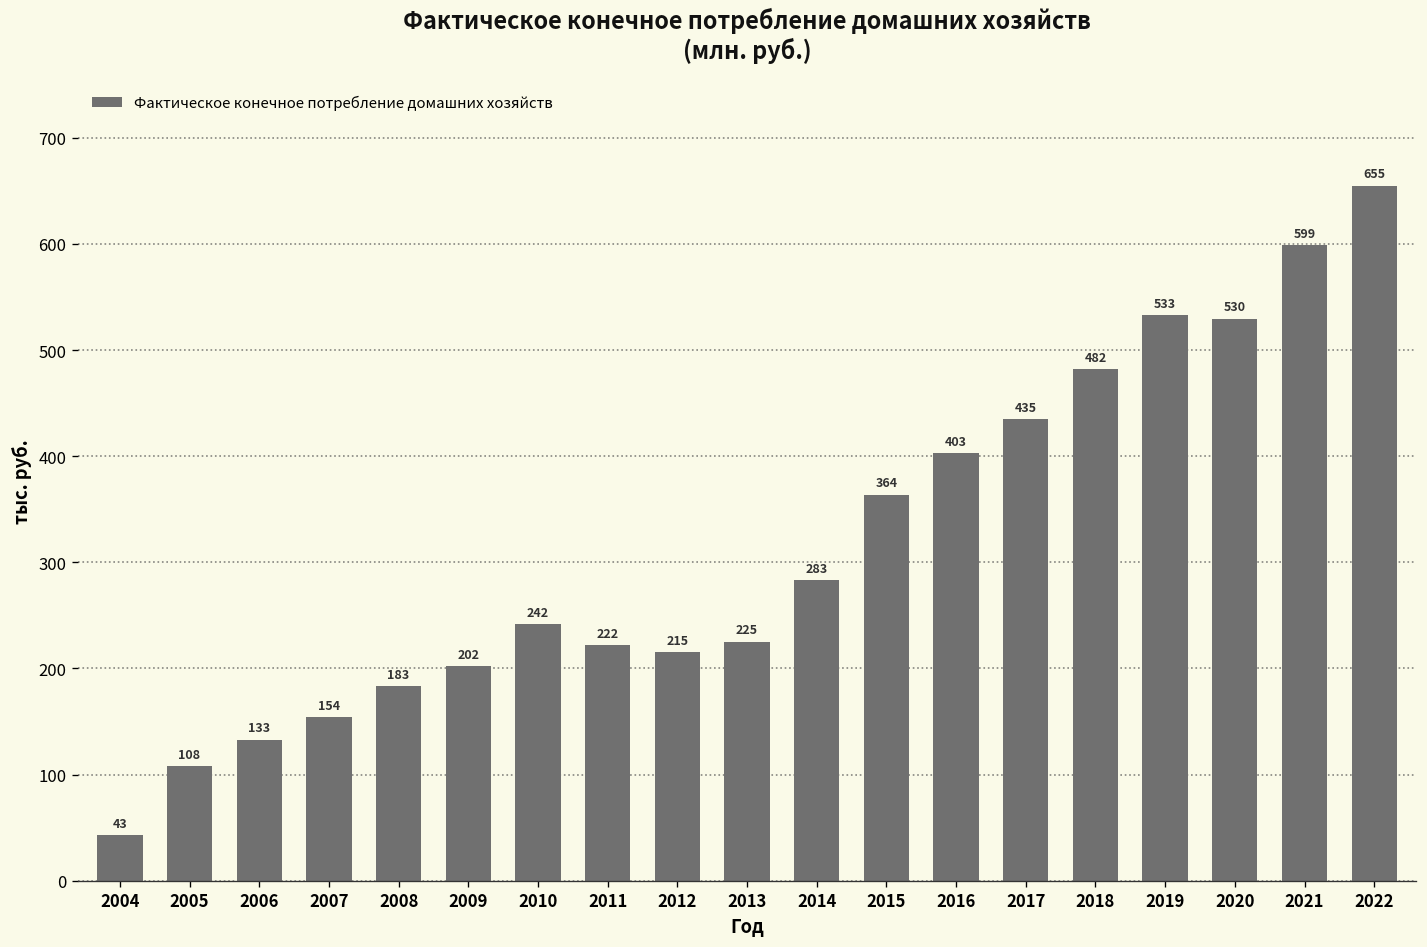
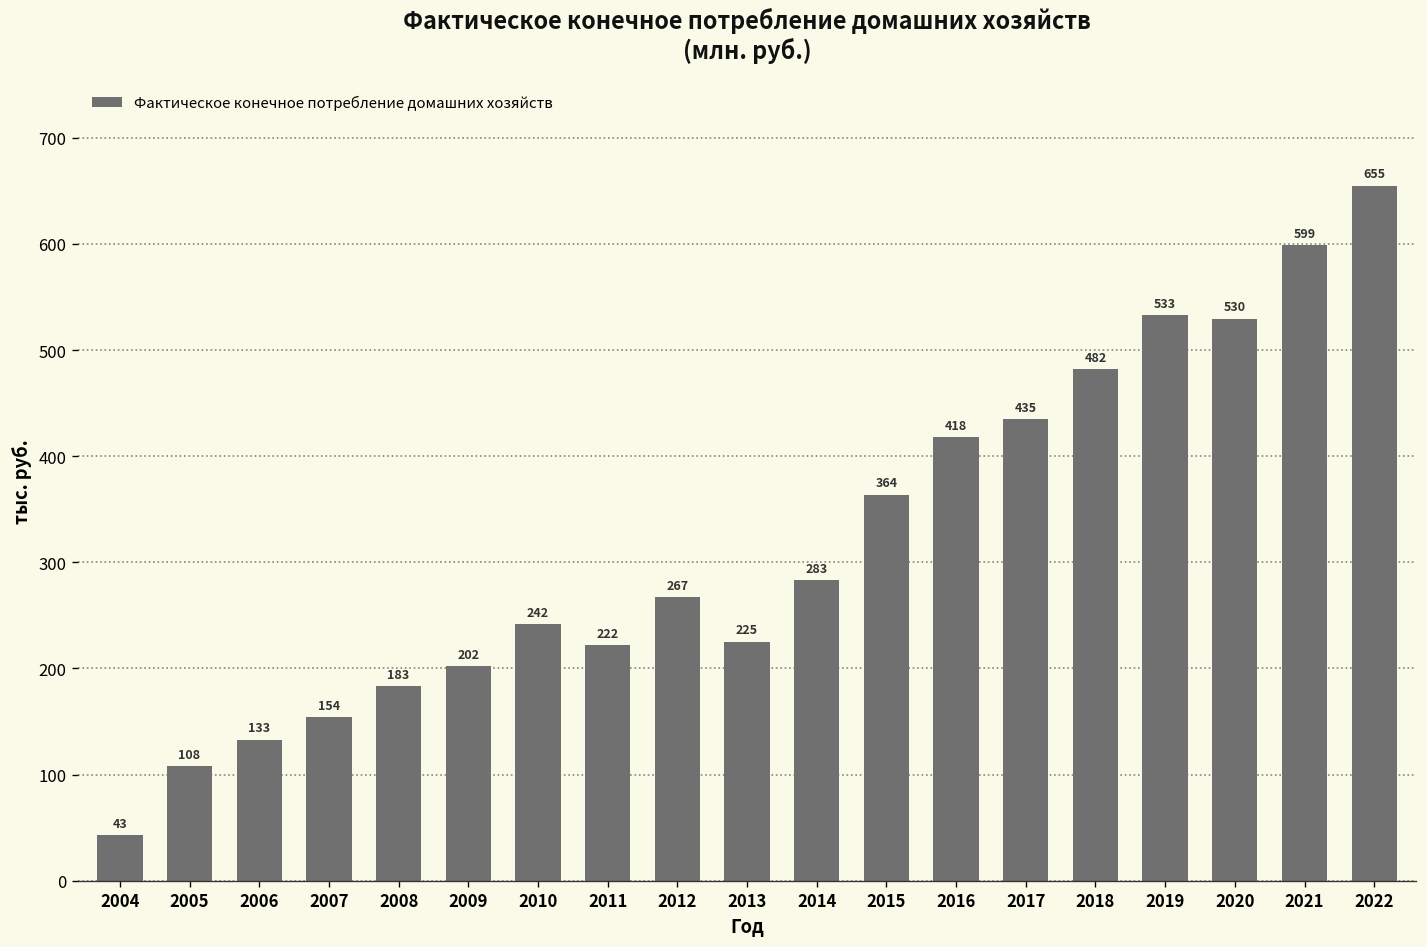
  {
-   "2012": 215,
-   "2016": 403
+   "2012": 267,
+   "2016": 418
  }
